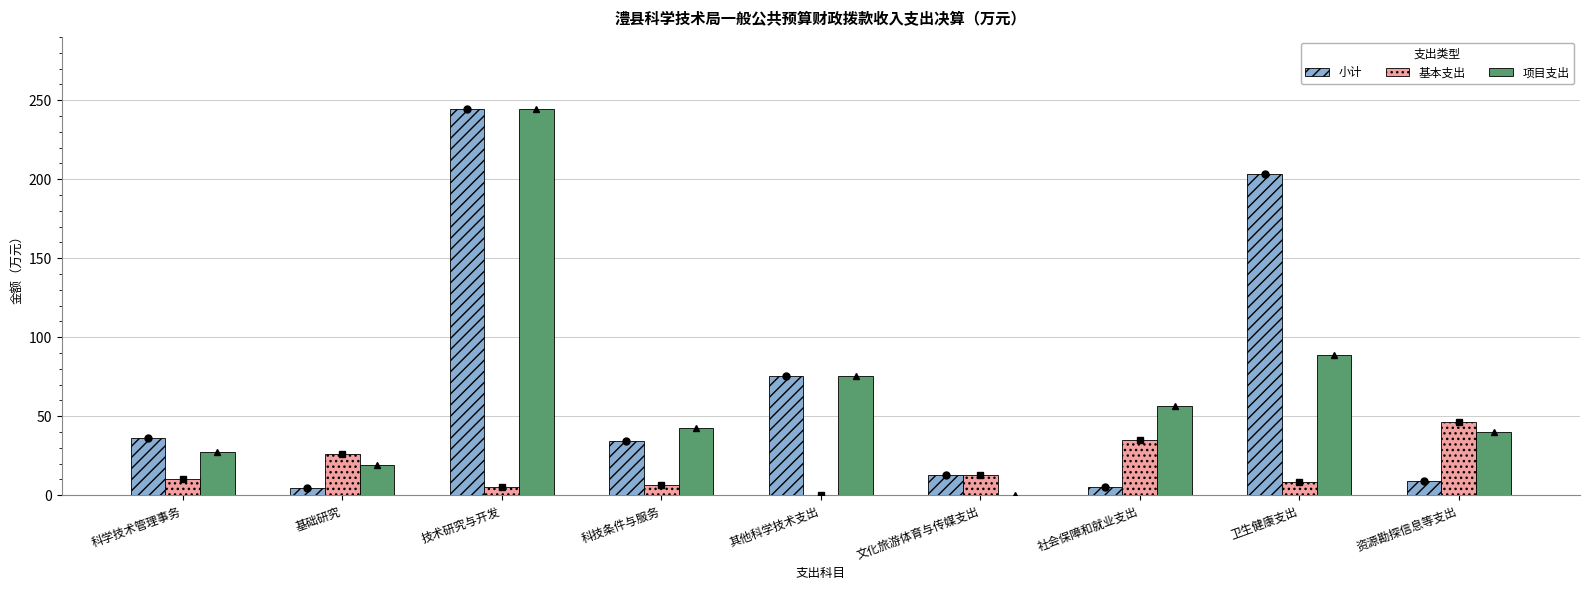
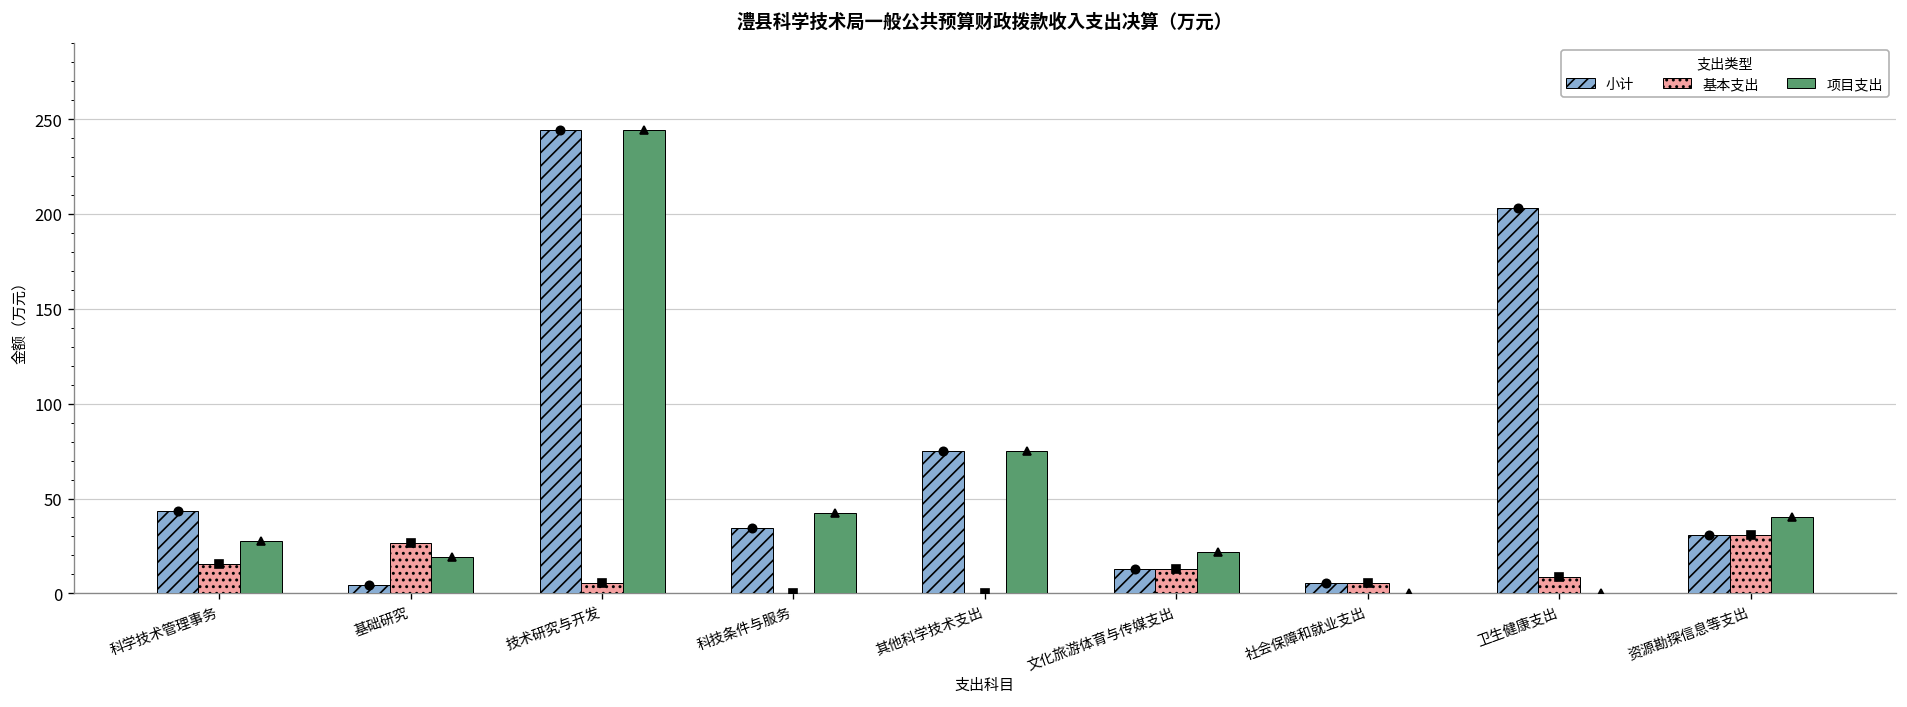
  {
    "小计": {
-     "科学技术管理事务": 36,
+     "科学技术管理事务": 43,
      "基础研究": 5,
      "技术研究与开发": 244,
      "科技条件与服务": 34,
      "其他科学技术支出": 75,
      "文化旅游体育与传媒支出": 13,
      "社会保障和就业支出": 5,
      "卫生健康支出": 203,
-     "资源勘探信息等支出": 9
+     "资源勘探信息等支出": 31
    },
    "基本支出": {
-     "科学技术管理事务": 10,
+     "科学技术管理事务": 15,
      "基础研究": 26,
      "技术研究与开发": 5,
-     "科技条件与服务": 6,
+     "科技条件与服务": 0,
      "其他科学技术支出": 0,
      "文化旅游体育与传媒支出": 13,
-     "社会保障和就业支出": 35,
+     "社会保障和就业支出": 5,
      "卫生健康支出": 8,
-     "资源勘探信息等支出": 46
+     "资源勘探信息等支出": 31
    },
    "项目支出": {
      "科学技术管理事务": 28,
      "基础研究": 19,
      "技术研究与开发": 244,
      "科技条件与服务": 43,
      "其他科学技术支出": 75,
-     "文化旅游体育与传媒支出": 0,
-     "社会保障和就业支出": 57,
-     "卫生健康支出": 89,
+     "文化旅游体育与传媒支出": 22,
+     "社会保障和就业支出": 0,
+     "卫生健康支出": 0,
      "资源勘探信息等支出": 40
    }
  }
